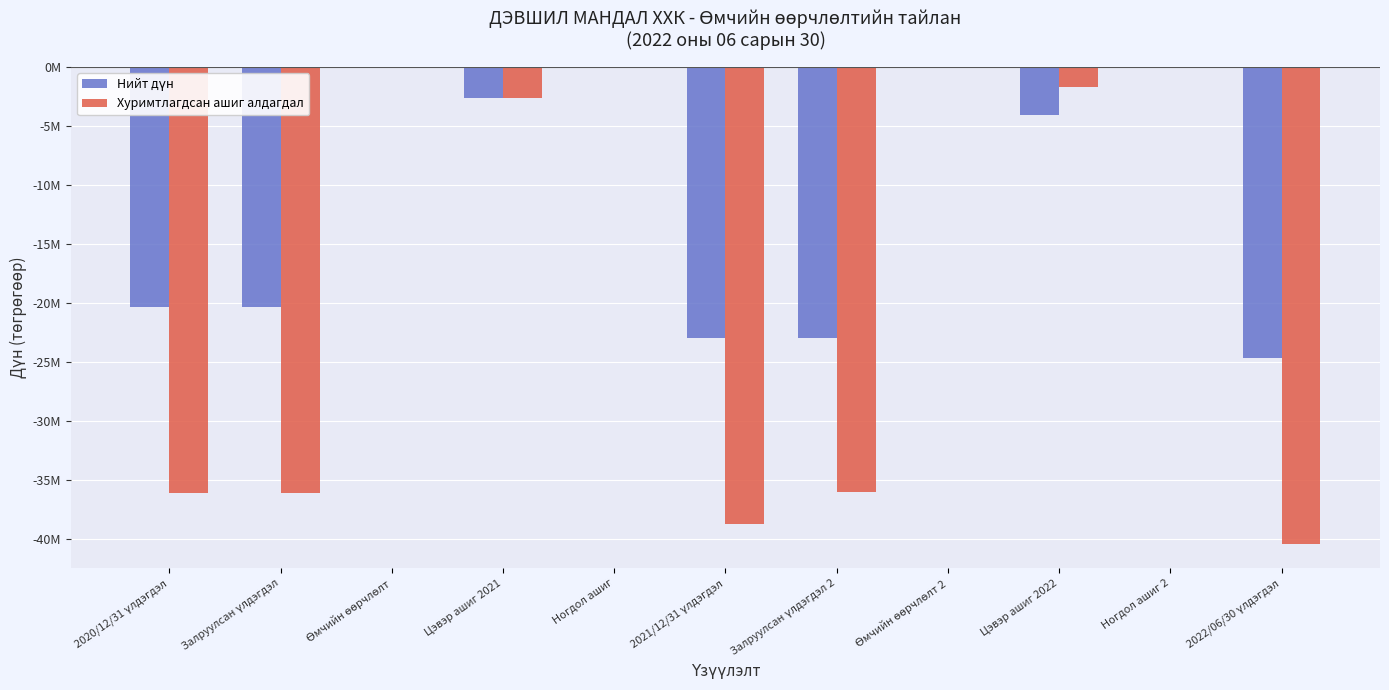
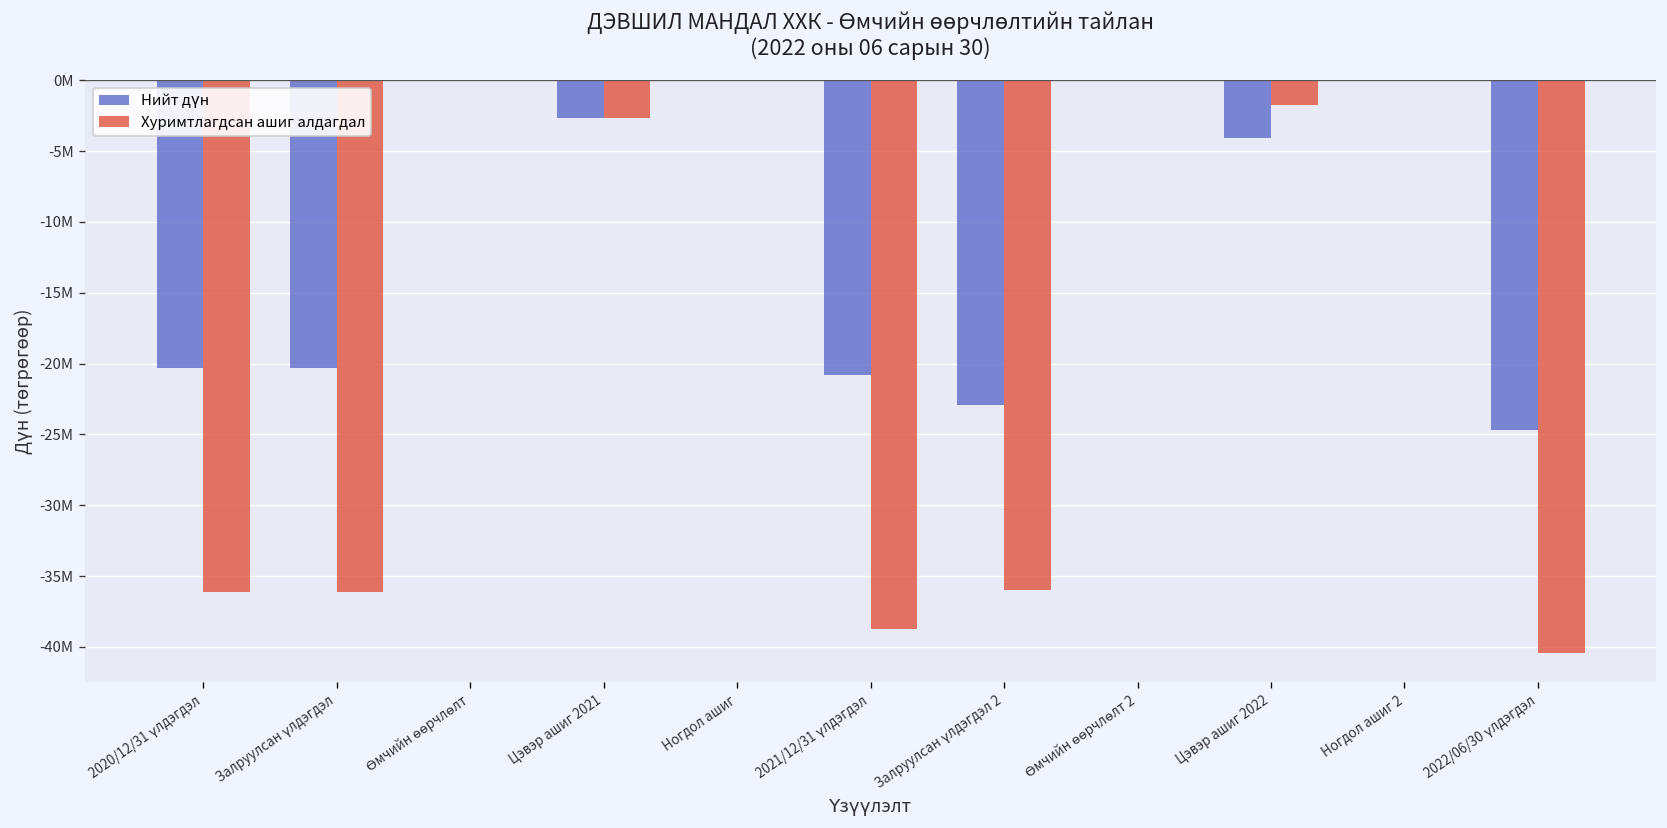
  {
    "Нийт дүн": {
      "2020/12/31 үлдэгдэл": -20300000,
      "Залруулсан үлдэгдэл": -20300000,
      "Өмчийн өөрчлөлт": 0,
      "Цэвэр ашиг 2021": -2600000,
      "Ногдол ашиг": 0,
-     "2021/12/31 үлдэгдэл": -22900000,
+     "2021/12/31 үлдэгдэл": -20800000,
      "Залруулсан үлдэгдэл 2": -22900000,
      "Өмчийн өөрчлөлт 2": 0,
      "Цэвэр ашиг 2022": -4000000,
      "Ногдол ашиг 2": 0,
      "2022/06/30 үлдэгдэл": -24700000
    },
    "Хуримтлагдсан ашиг алдагдал": {
      "2020/12/31 үлдэгдэл": -36100000,
      "Залруулсан үлдэгдэл": -36100000,
      "Өмчийн өөрчлөлт": 0,
      "Цэвэр ашиг 2021": -2600000,
      "Ногдол ашиг": 0,
      "2021/12/31 үлдэгдэл": -38700000,
      "Залруулсан үлдэгдэл 2": -36000000,
      "Өмчийн өөрчлөлт 2": 0,
      "Цэвэр ашиг 2022": -1700000,
      "Ногдол ашиг 2": 0,
      "2022/06/30 үлдэгдэл": -40500000
    }
  }
